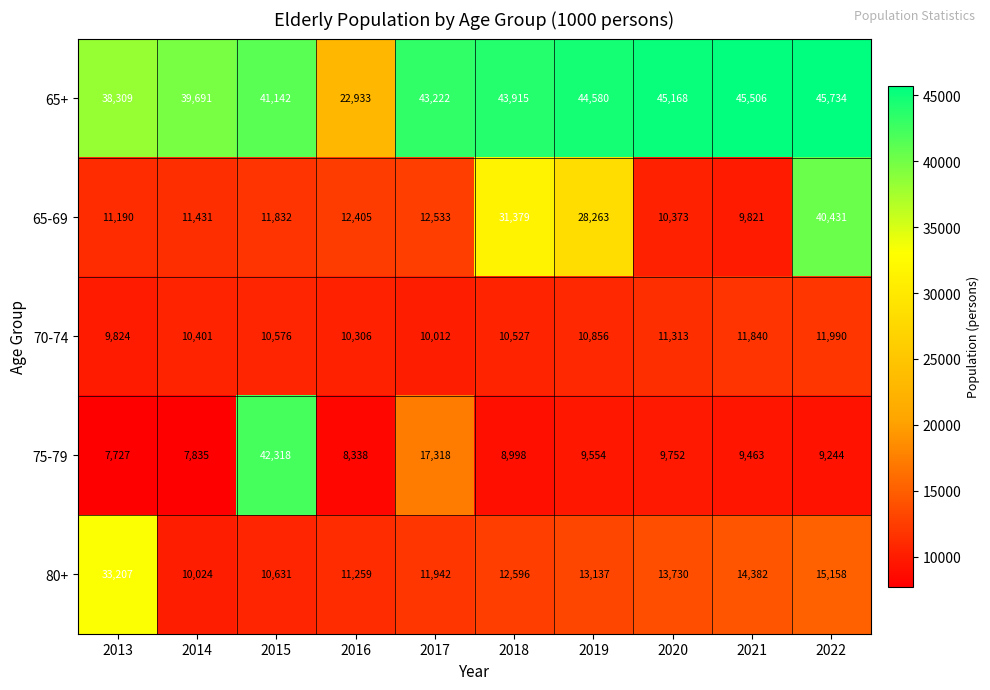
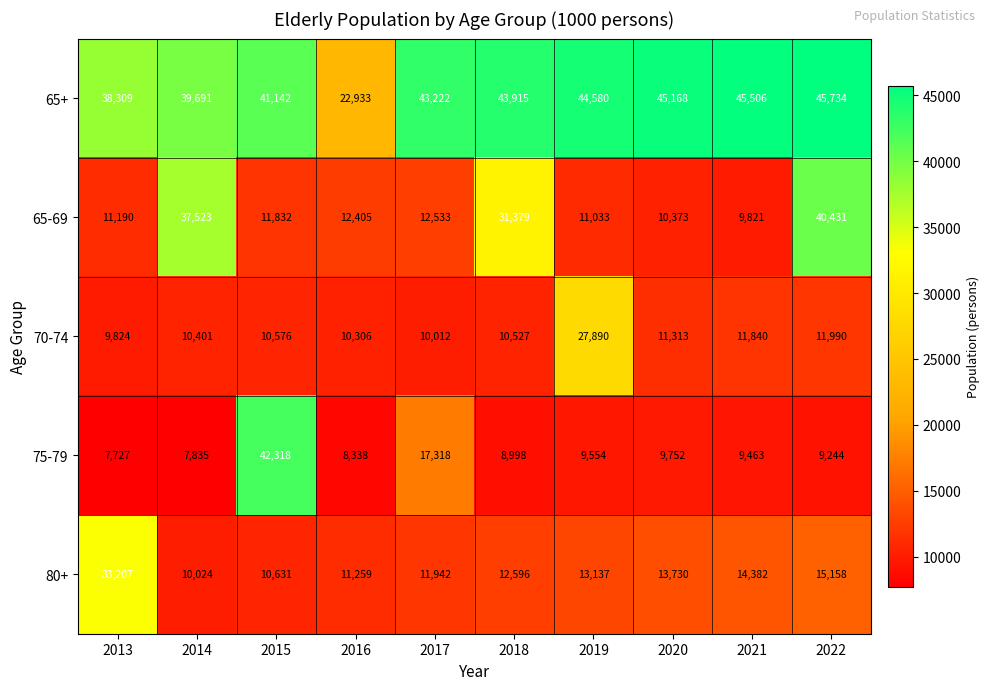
  {
    "65+": {
      "2013": "38,309",
      "2014": "39,691",
      "2015": "41,142",
      "2016": "22,933",
      "2017": "43,222",
      "2018": "43,915",
      "2019": "44,580",
      "2020": "45,168",
      "2021": "45,506",
      "2022": "45,734"
    },
    "65-69": {
      "2013": "11,190",
-     "2014": "11,431",
+     "2014": "37,523",
      "2015": "11,832",
      "2016": "12,405",
      "2017": "12,533",
      "2018": "31,379",
-     "2019": "28,263",
+     "2019": "11,033",
      "2020": "10,373",
      "2021": "9,821",
      "2022": "40,431"
    },
    "70-74": {
      "2013": "9,824",
      "2014": "10,401",
      "2015": "10,576",
      "2016": "10,306",
      "2017": "10,012",
      "2018": "10,527",
-     "2019": "10,856",
+     "2019": "27,890",
      "2020": "11,313",
      "2021": "11,840",
      "2022": "11,990"
    },
    "75-79": {
      "2013": "7,727",
      "2014": "7,835",
      "2015": "42,318",
      "2016": "8,338",
      "2017": "17,318",
      "2018": "8,998",
      "2019": "9,554",
      "2020": "9,752",
      "2021": "9,463",
      "2022": "9,244"
    },
    "80+": {
      "2013": "33,207",
      "2014": "10,024",
      "2015": "10,631",
      "2016": "11,259",
      "2017": "11,942",
      "2018": "12,596",
      "2019": "13,137",
      "2020": "13,730",
      "2021": "14,382",
      "2022": "15,158"
    }
  }
